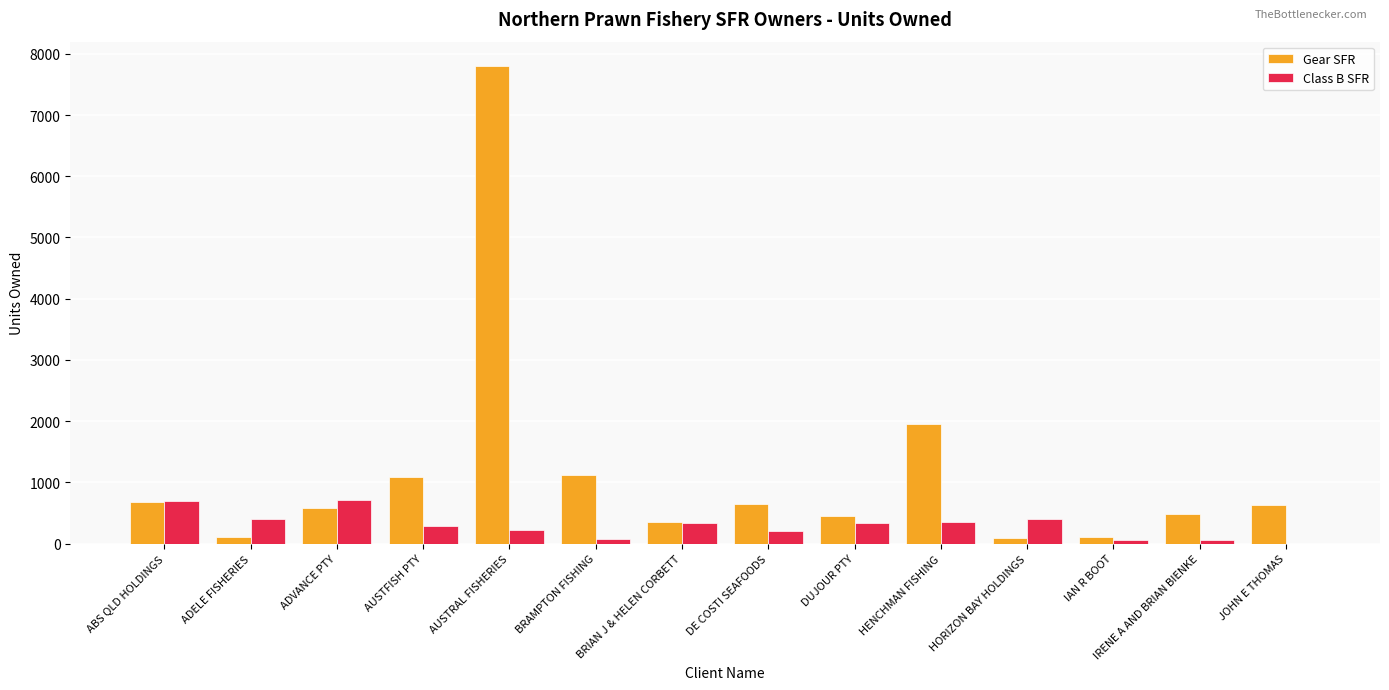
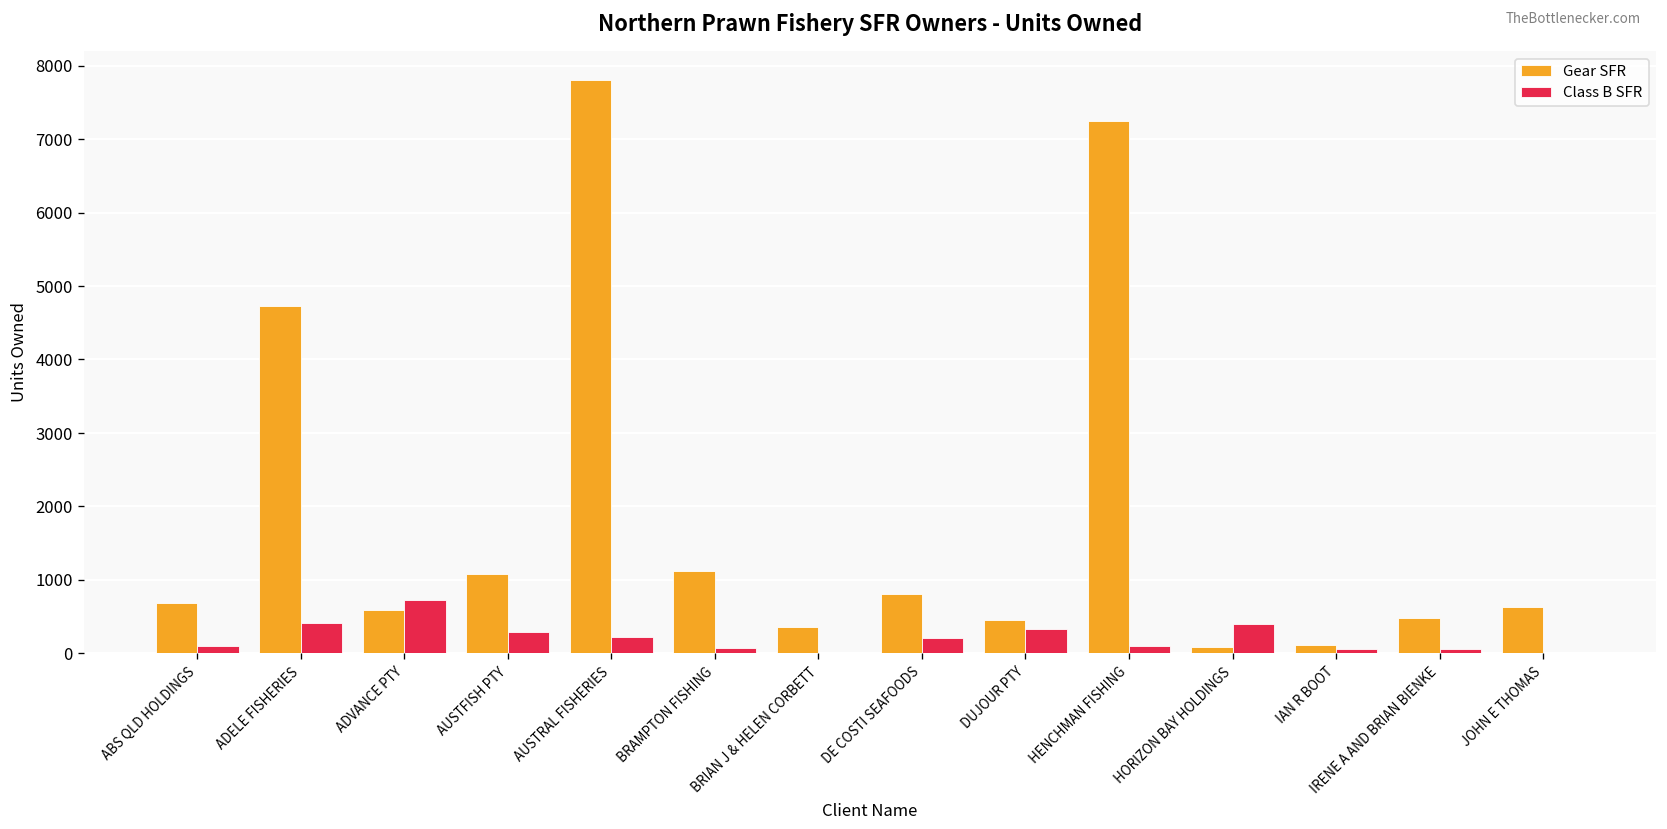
  {
    "Gear SFR": {
      "ABS QLD HOLDINGS": 700,
-     "ADELE FISHERIES": 100,
+     "ADELE FISHERIES": 4700,
      "ADVANCE PTY": 600,
      "AUSTFISH PTY": 1100,
      "AUSTRAL FISHERIES": 7800,
      "BRAMPTON FISHING": 1100,
      "BRIAN J & HELEN CORBETT": 400,
-     "DE COSTI SEAFOODS": 700,
+     "DE COSTI SEAFOODS": 800,
      "DUJOUR PTY": 400,
-     "HENCHMAN FISHING": 2000,
+     "HENCHMAN FISHING": 7200,
      "HORIZON BAY HOLDINGS": 100,
      "IAN R BOOT": 100,
      "IRENE A AND BRIAN BIENKE": 500,
      "JOHN E THOMAS": 600
    },
    "Class B SFR": {
-     "ABS QLD HOLDINGS": 700,
+     "ABS QLD HOLDINGS": 100,
      "ADELE FISHERIES": 400,
      "ADVANCE PTY": 700,
      "AUSTFISH PTY": 300,
      "AUSTRAL FISHERIES": 200,
      "BRAMPTON FISHING": 100,
-     "BRIAN J & HELEN CORBETT": 300,
+     "BRIAN J & HELEN CORBETT": 0,
      "DE COSTI SEAFOODS": 200,
      "DUJOUR PTY": 300,
-     "HENCHMAN FISHING": 300,
+     "HENCHMAN FISHING": 100,
      "HORIZON BAY HOLDINGS": 400,
      "IAN R BOOT": 100,
      "IRENE A AND BRIAN BIENKE": 100,
      "JOHN E THOMAS": 0
    }
  }
